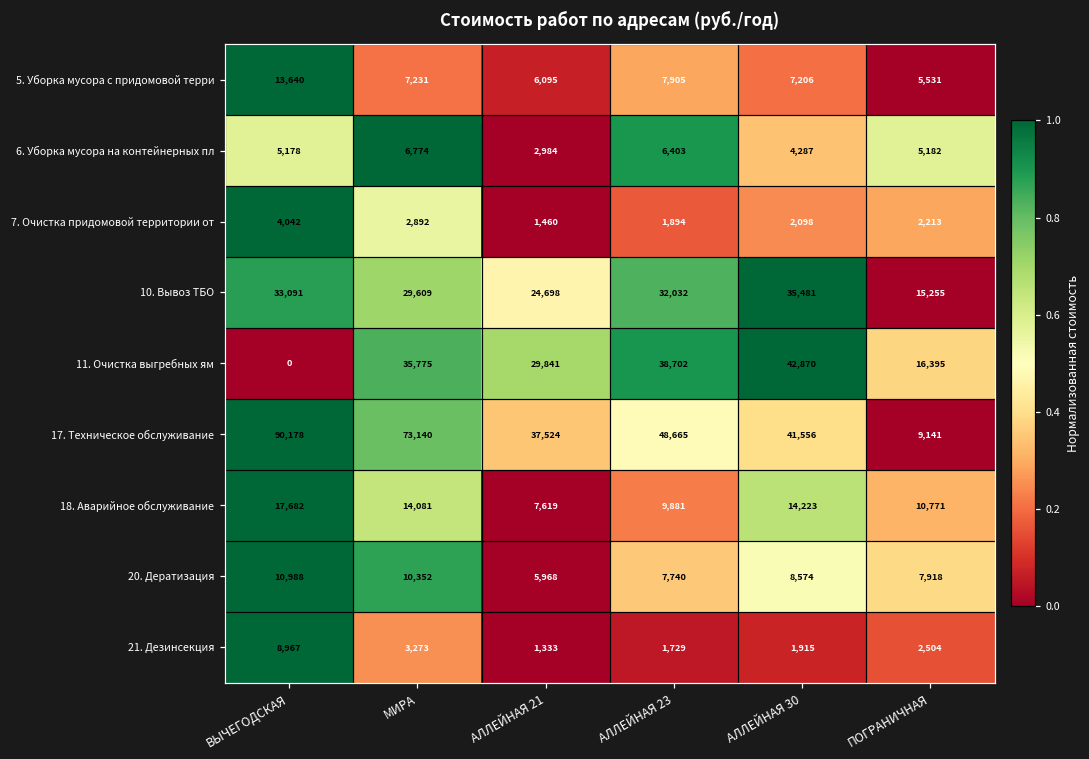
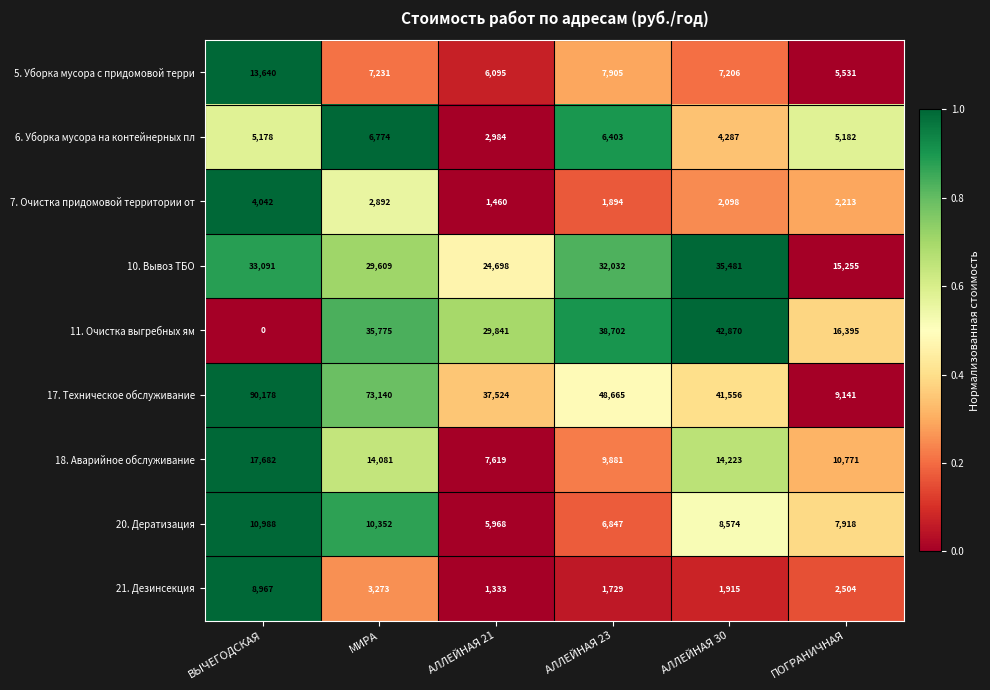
  {
    "5. Уборка мусора с придомовой терри": {
      "ВЫЧЕГОДСКАЯ": "13,640",
      "МИРА": "7,231",
      "АЛЛЕЙНАЯ 21": "6,095",
      "АЛЛЕЙНАЯ 23": "7,905",
      "АЛЛЕЙНАЯ 30": "7,206",
      "ПОГРАНИЧНАЯ": "5,531"
    },
    "6. Уборка мусора на контейнерных пл": {
      "ВЫЧЕГОДСКАЯ": "5,178",
      "МИРА": "6,774",
      "АЛЛЕЙНАЯ 21": "2,984",
      "АЛЛЕЙНАЯ 23": "6,403",
      "АЛЛЕЙНАЯ 30": "4,287",
      "ПОГРАНИЧНАЯ": "5,182"
    },
    "7. Очистка придомовой территории от": {
      "ВЫЧЕГОДСКАЯ": "4,042",
      "МИРА": "2,892",
      "АЛЛЕЙНАЯ 21": "1,460",
      "АЛЛЕЙНАЯ 23": "1,894",
      "АЛЛЕЙНАЯ 30": "2,098",
      "ПОГРАНИЧНАЯ": "2,213"
    },
    "10. Вывоз ТБО": {
      "ВЫЧЕГОДСКАЯ": "33,091",
      "МИРА": "29,609",
      "АЛЛЕЙНАЯ 21": "24,698",
      "АЛЛЕЙНАЯ 23": "32,032",
      "АЛЛЕЙНАЯ 30": "35,481",
      "ПОГРАНИЧНАЯ": "15,255"
    },
    "11. Очистка выгребных ям": {
      "ВЫЧЕГОДСКАЯ": "0",
      "МИРА": "35,775",
      "АЛЛЕЙНАЯ 21": "29,841",
      "АЛЛЕЙНАЯ 23": "38,702",
      "АЛЛЕЙНАЯ 30": "42,870",
      "ПОГРАНИЧНАЯ": "16,395"
    },
    "17. Техническое обслуживание": {
      "ВЫЧЕГОДСКАЯ": "90,178",
      "МИРА": "73,140",
      "АЛЛЕЙНАЯ 21": "37,524",
      "АЛЛЕЙНАЯ 23": "48,665",
      "АЛЛЕЙНАЯ 30": "41,556",
      "ПОГРАНИЧНАЯ": "9,141"
    },
    "18. Аварийное обслуживание": {
      "ВЫЧЕГОДСКАЯ": "17,682",
      "МИРА": "14,081",
      "АЛЛЕЙНАЯ 21": "7,619",
      "АЛЛЕЙНАЯ 23": "9,881",
      "АЛЛЕЙНАЯ 30": "14,223",
      "ПОГРАНИЧНАЯ": "10,771"
    },
    "20. Дератизация": {
      "ВЫЧЕГОДСКАЯ": "10,988",
      "МИРА": "10,352",
      "АЛЛЕЙНАЯ 21": "5,968",
-     "АЛЛЕЙНАЯ 23": "7,740",
+     "АЛЛЕЙНАЯ 23": "6,847",
      "АЛЛЕЙНАЯ 30": "8,574",
      "ПОГРАНИЧНАЯ": "7,918"
    },
    "21. Дезинсекция": {
      "ВЫЧЕГОДСКАЯ": "8,967",
      "МИРА": "3,273",
      "АЛЛЕЙНАЯ 21": "1,333",
      "АЛЛЕЙНАЯ 23": "1,729",
      "АЛЛЕЙНАЯ 30": "1,915",
      "ПОГРАНИЧНАЯ": "2,504"
    }
  }
